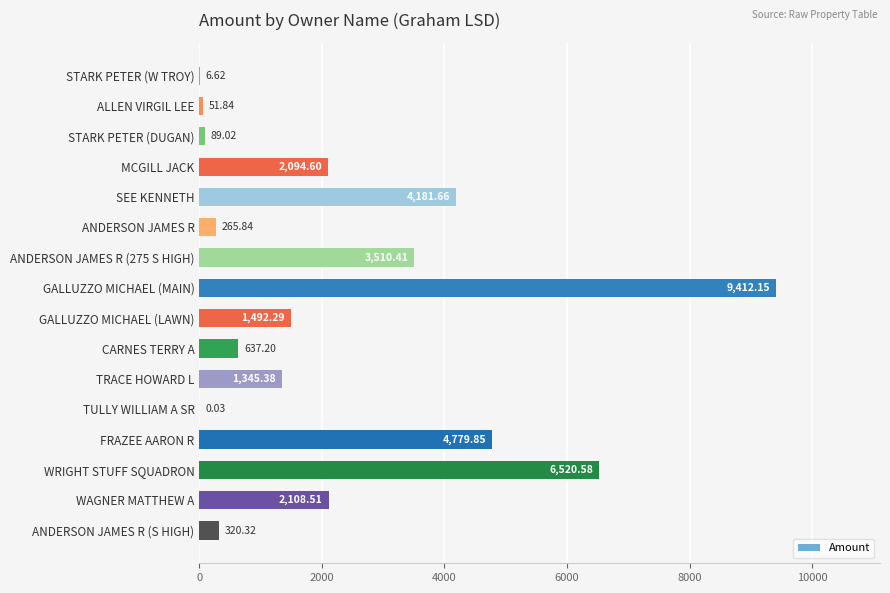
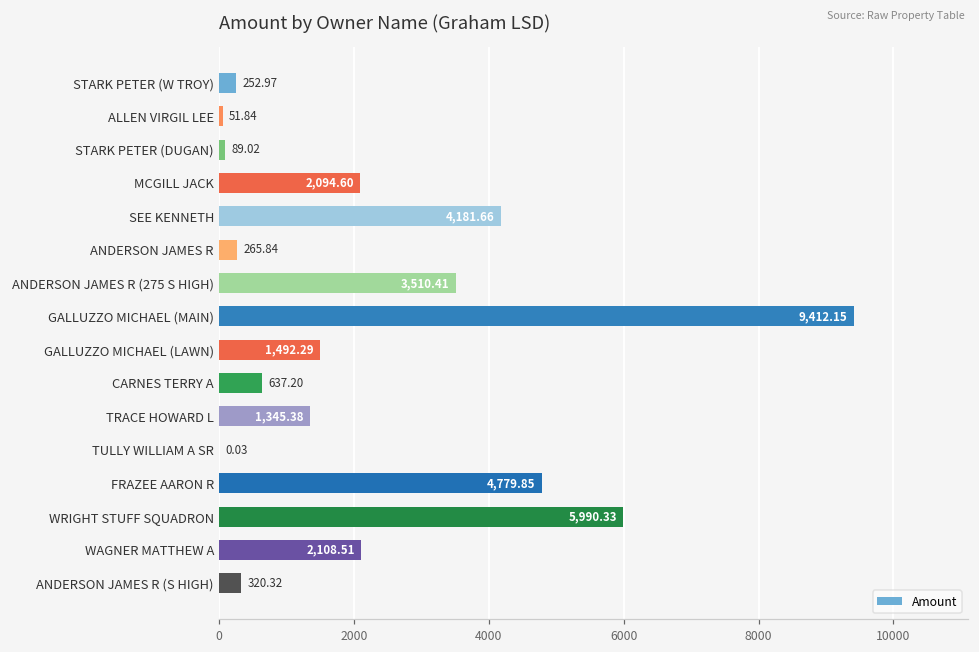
  {
-   "STARK PETER (W TROY)": "6.62",
+   "STARK PETER (W TROY)": "252.97",
    "ALLEN VIRGIL LEE": "51.84",
    "STARK PETER (DUGAN)": "89.02",
    "MCGILL JACK": "2,094.60",
    "SEE KENNETH": "4,181.66",
    "ANDERSON JAMES R": "265.84",
    "ANDERSON JAMES R (275 S HIGH)": "3,510.41",
    "GALLUZZO MICHAEL (MAIN)": "9,412.15",
    "GALLUZZO MICHAEL (LAWN)": "1,492.29",
    "CARNES TERRY A": "637.20",
    "TRACE HOWARD L": "1,345.38",
    "TULLY WILLIAM A SR": "0.03",
    "FRAZEE AARON R": "4,779.85",
-   "WRIGHT STUFF SQUADRON": "6,520.58",
+   "WRIGHT STUFF SQUADRON": "5,990.33",
    "WAGNER MATTHEW A": "2,108.51",
    "ANDERSON JAMES R (S HIGH)": "320.32"
  }
